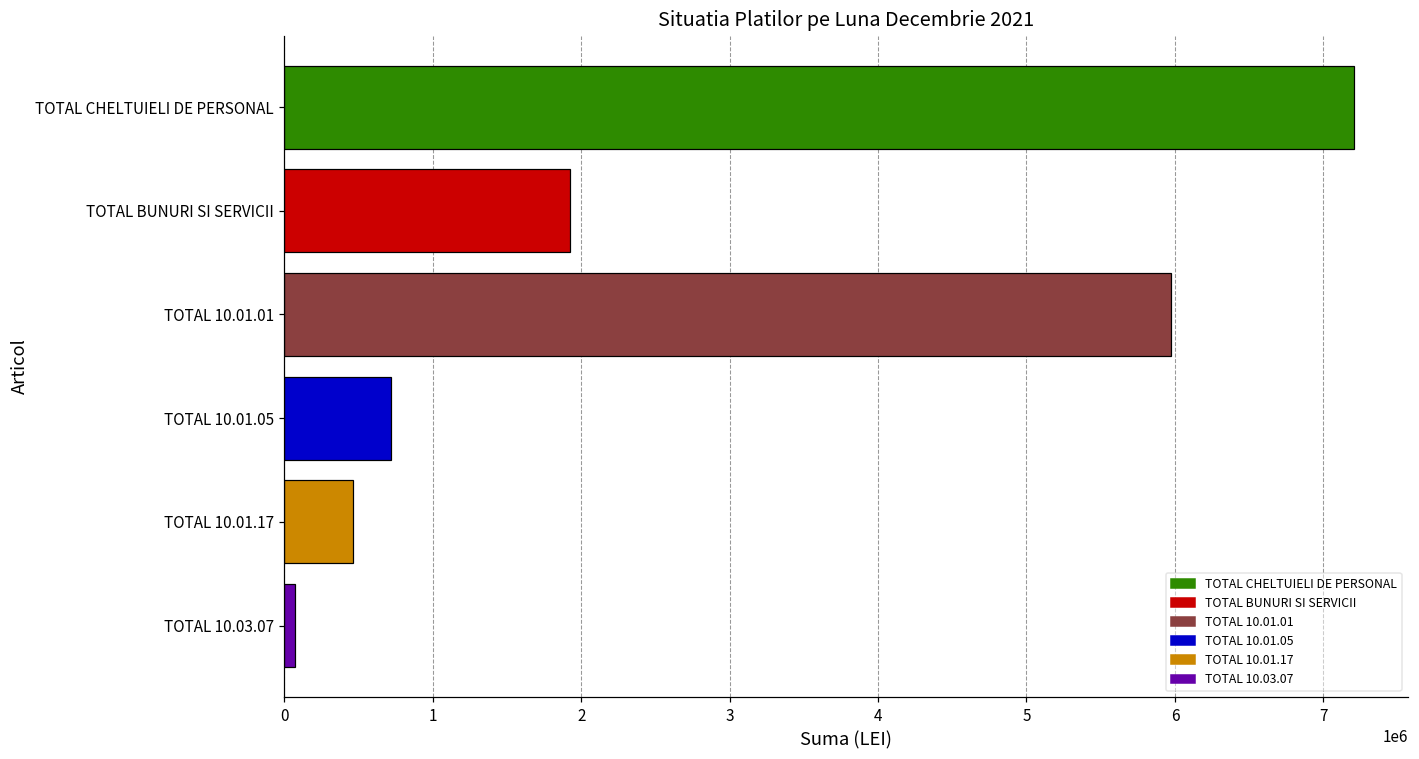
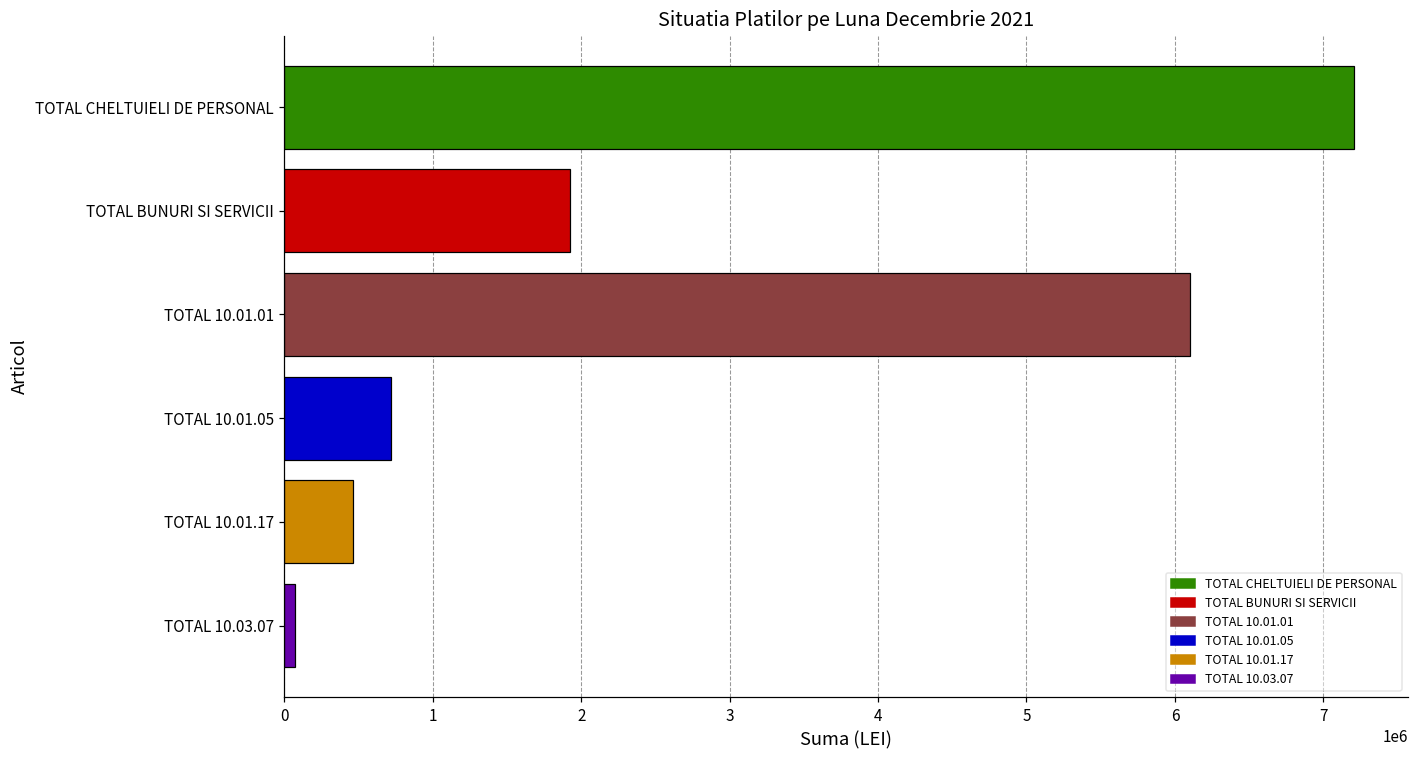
  {
    "TOTAL CHELTUIELI DE PERSONAL": 7210000,
    "TOTAL BUNURI SI SERVICII": 1930000,
-   "TOTAL 10.01.01": 5970000,
+   "TOTAL 10.01.01": 6100000,
    "TOTAL 10.01.05": 720000,
    "TOTAL 10.01.17": 460000,
    "TOTAL 10.03.07": 70000
  }
